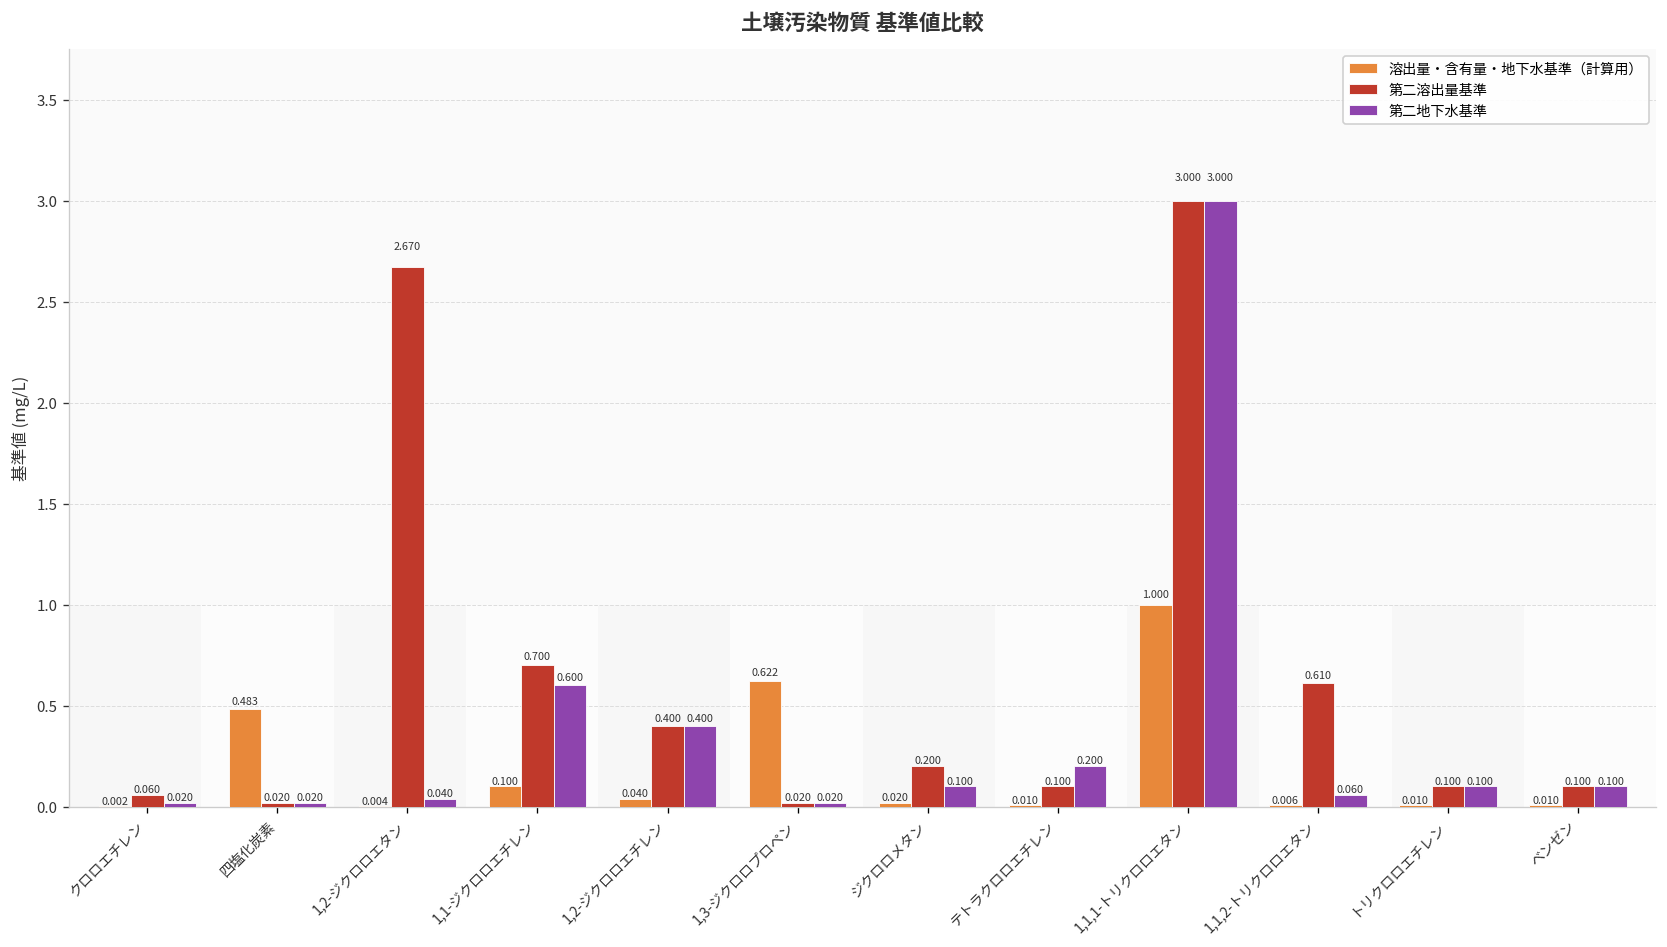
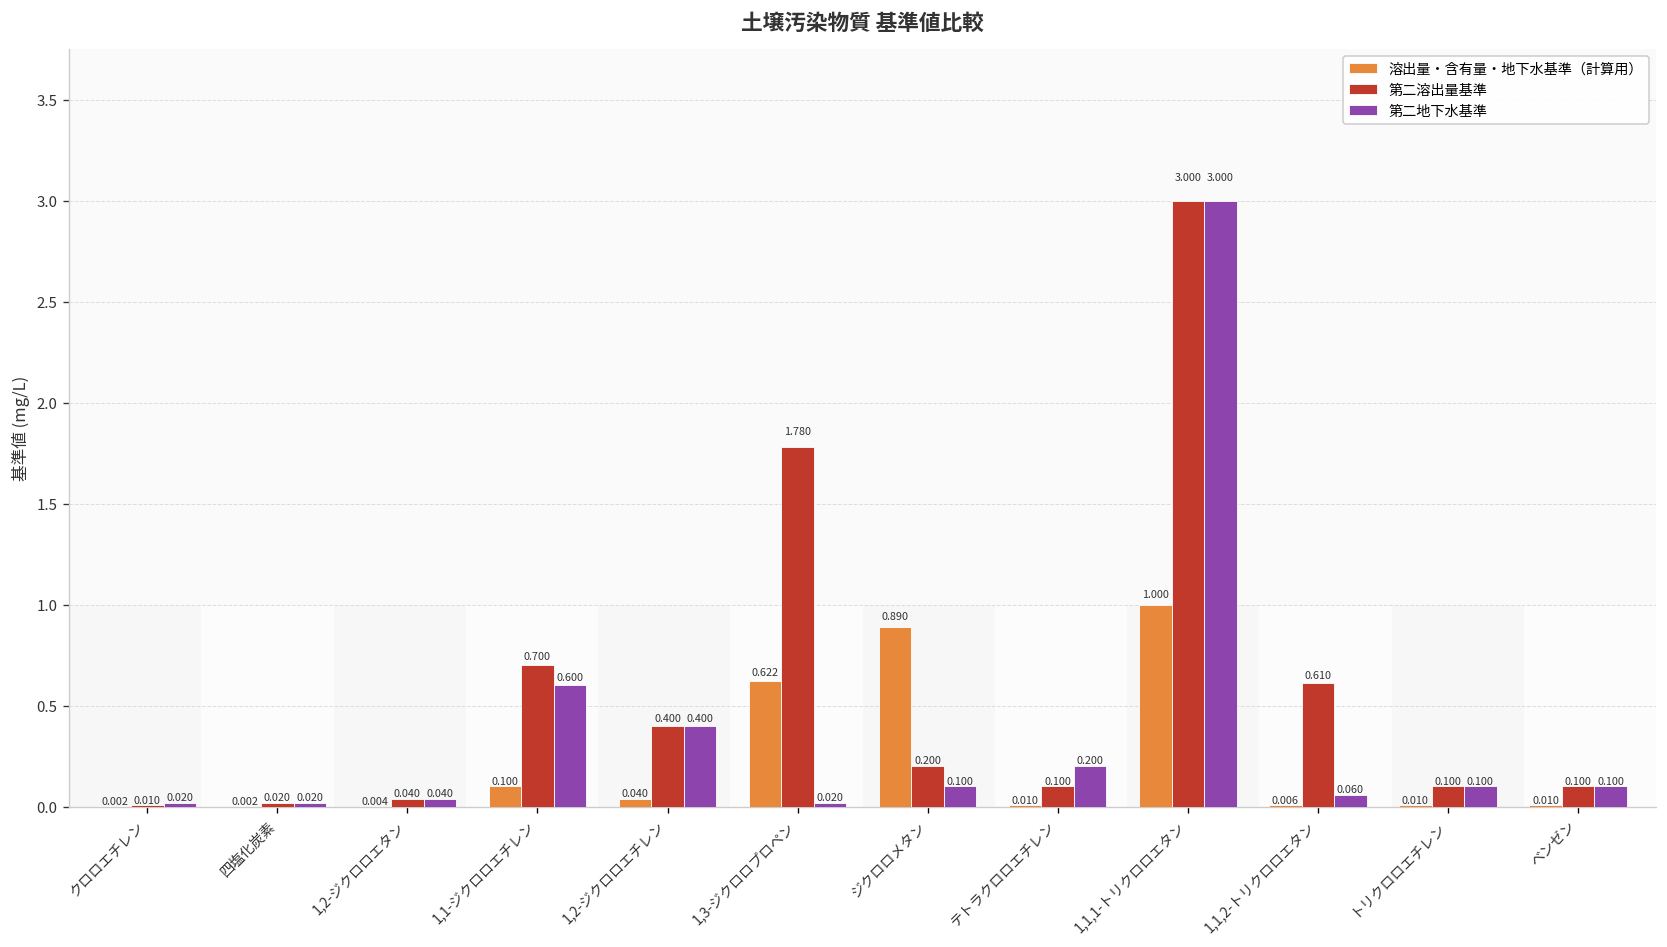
  {
    "溶出量・含有量・地下水基準（計算用）": {
      "クロロエチレン": 0.002,
-     "四塩化炭素": 0.483,
+     "四塩化炭素": 0.002,
      "1,2-ジクロロエタン": 0.004,
      "1,1-ジクロロエチレン": 0.100,
      "1,2-ジクロロエチレン": 0.040,
      "1,3-ジクロロプロペン": 0.622,
-     "ジクロロメタン": 0.020,
+     "ジクロロメタン": 0.890,
      "テトラクロロエチレン": 0.010,
      "1,1,1-トリクロロエタン": 1.000,
      "1,1,2-トリクロロエタン": 0.006,
      "トリクロロエチレン": 0.010,
      "ベンゼン": 0.010
    },
    "第二溶出量基準": {
-     "クロロエチレン": 0.060,
+     "クロロエチレン": 0.010,
      "四塩化炭素": 0.020,
-     "1,2-ジクロロエタン": 2.670,
+     "1,2-ジクロロエタン": 0.040,
      "1,1-ジクロロエチレン": 0.700,
      "1,2-ジクロロエチレン": 0.400,
-     "1,3-ジクロロプロペン": 0.020,
+     "1,3-ジクロロプロペン": 1.780,
      "ジクロロメタン": 0.200,
      "テトラクロロエチレン": 0.100,
      "1,1,1-トリクロロエタン": 3.000,
      "1,1,2-トリクロロエタン": 0.610,
      "トリクロロエチレン": 0.100,
      "ベンゼン": 0.100
    },
    "第二地下水基準": {
      "クロロエチレン": 0.020,
      "四塩化炭素": 0.020,
      "1,2-ジクロロエタン": 0.040,
      "1,1-ジクロロエチレン": 0.600,
      "1,2-ジクロロエチレン": 0.400,
      "1,3-ジクロロプロペン": 0.020,
      "ジクロロメタン": 0.100,
      "テトラクロロエチレン": 0.200,
      "1,1,1-トリクロロエタン": 3.000,
      "1,1,2-トリクロロエタン": 0.060,
      "トリクロロエチレン": 0.100,
      "ベンゼン": 0.100
    }
  }
